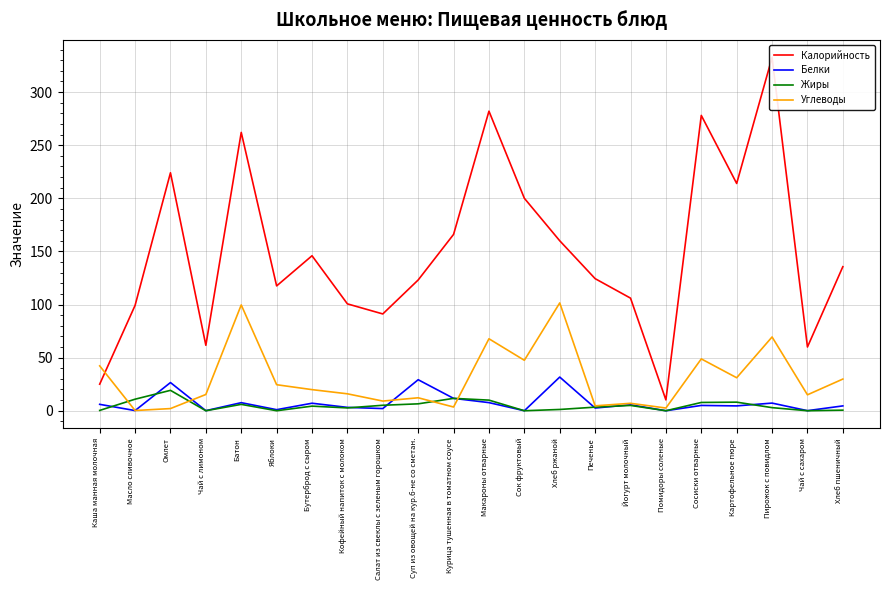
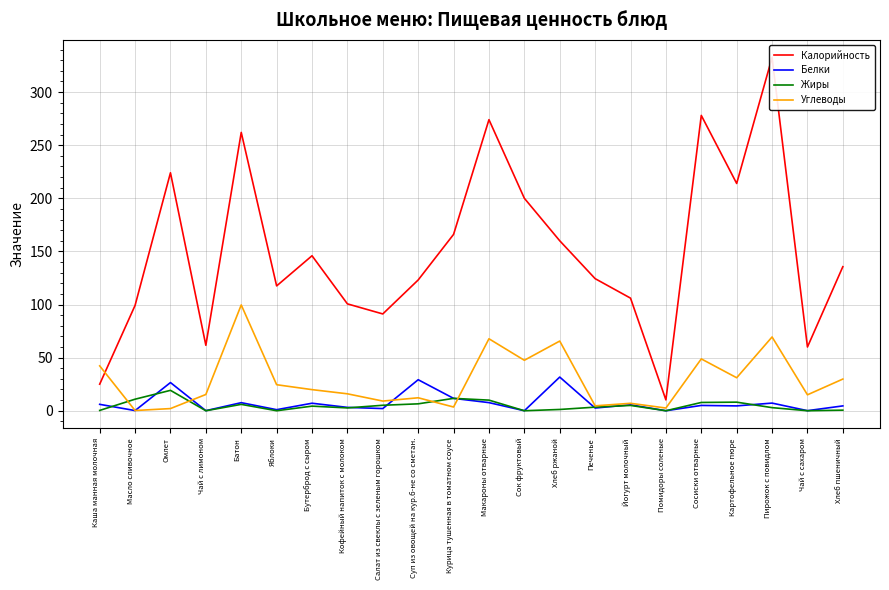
  {
    "Калорийность": {
      "Каша манная молочная": 25,
      "Масло сливочное": 99,
      "Омлет": 224,
      "Чай с лимоном": 62,
      "Батон": 262,
      "Яблоки": 118,
      "Бутерброд с сыром": 146,
      "Кофейный напиток с молоком": 101,
      "Салат из свеклы с зеленым горошком": 91,
      "Суп из овощей на кур.б-не со сметан.": 123,
      "Курица тушенная в томатном соусе": 166,
-     "Макароны отварные": 282,
+     "Макароны отварные": 274,
      "Сок фруктовый": 200,
      "Хлеб ржаной": 160,
      "Печенье": 124,
      "Йогурт молочный": 106,
      "Помидоры соленые": 10,
      "Сосиски отварные": 278,
      "Картофельное пюре": 214,
      "Чай с сахаром": 60,
      "Хлеб пшеничный": 136
    },
    "Белки": {
      "Каша манная молочная": 6,
      "Омлет": 27,
      "Бутерброд с сыром": 7,
      "Салат из свеклы с зеленым горошком": 2,
      "Суп из овощей на кур.б-не со сметан.": 29,
      "Хлеб ржаной": 32,
      "Сосиски отварные": 5,
      "Картофельное пюре": 5,
      "Пирожок с повидлом": 7,
      "Хлеб пшеничный": 5
    },
    "Жиры": {
      "Каша манная молочная": 0,
      "Масло сливочное": 11,
      "Омлет": 19,
      "Бутерброд с сыром": 4,
      "Салат из свеклы с зеленым горошком": 5,
      "Суп из овощей на кур.б-не со сметан.": 7,
      "Хлеб ржаной": 1,
      "Сосиски отварные": 8,
      "Картофельное пюре": 8,
      "Пирожок с повидлом": 3,
      "Хлеб пшеничный": 1
    },
    "Углеводы": {
      "Каша манная молочная": 42,
      "Омлет": 2,
      "Чай с лимоном": 15,
      "Батон": 100,
      "Яблоки": 25,
      "Бутерброд с сыром": 20,
      "Кофейный напиток с молоком": 16,
      "Салат из свеклы с зеленым горошком": 9,
      "Суп из овощей на кур.б-не со сметан.": 12,
      "Курица тушенная в томатном соусе": 4,
      "Макароны отварные": 68,
      "Сок фруктовый": 48,
-     "Хлеб ржаной": 102,
+     "Хлеб ржаной": 66,
      "Помидоры соленые": 3,
      "Сосиски отварные": 49,
      "Картофельное пюре": 31,
      "Пирожок с повидлом": 69,
      "Чай с сахаром": 15,
      "Хлеб пшеничный": 30
    }
  }
